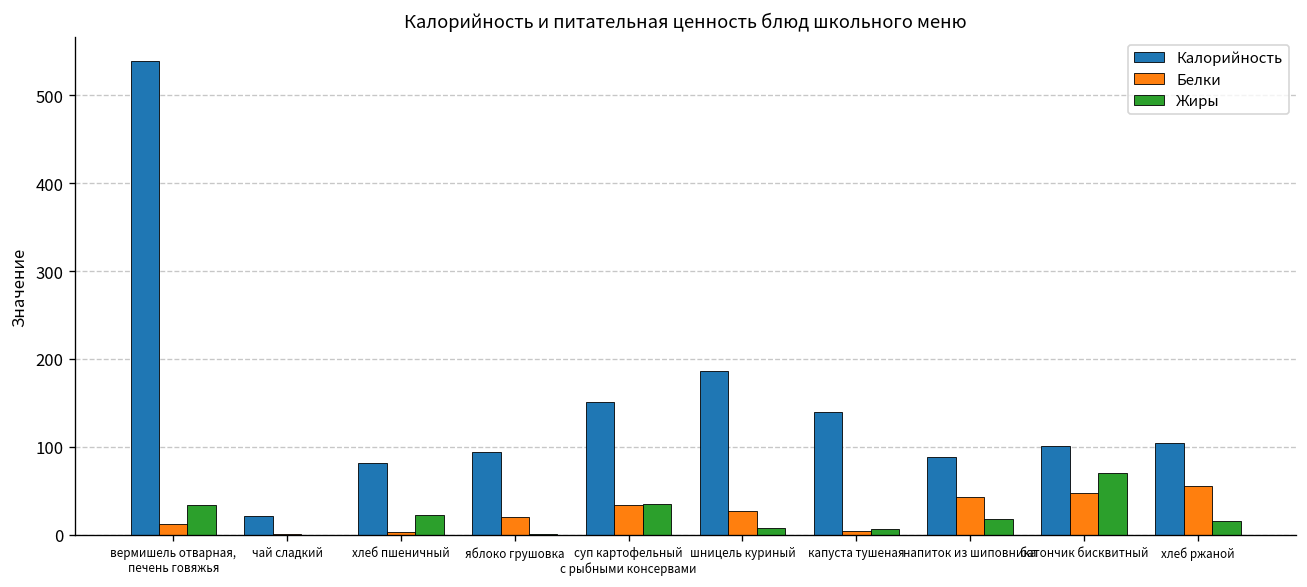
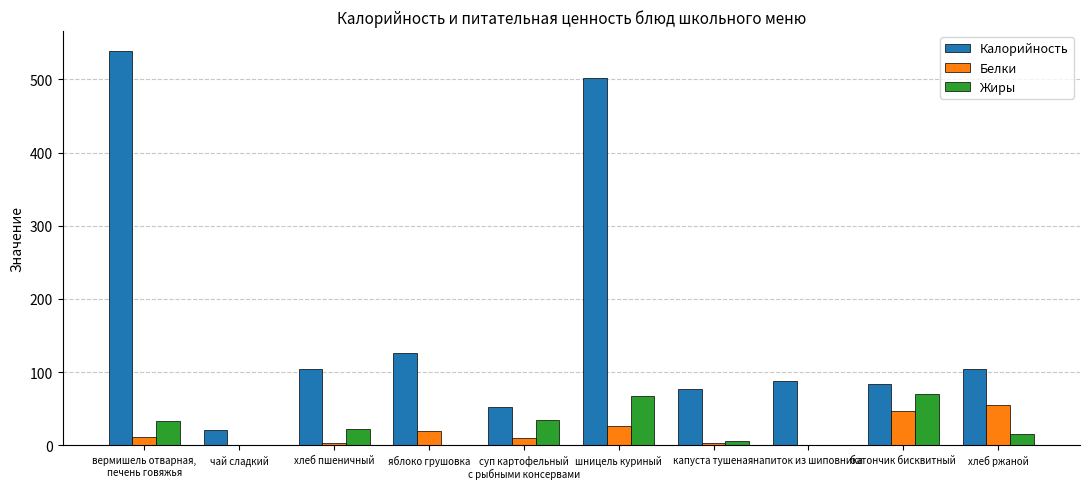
  {
    "Калорийность": {
      "вермишель отварная, печень говяжья": 540,
      "чай сладкий": 20,
-     "хлеб пшеничный": 80,
-     "яблоко грушовка": 90,
-     "суп картофельный с рыбными консервами": 150,
-     "шницель куриный": 190,
-     "капуста тушеная": 140,
+     "хлеб пшеничный": 100,
+     "яблоко грушовка": 130,
+     "суп картофельный с рыбными консервами": 50,
+     "шницель куриный": 500,
+     "капуста тушеная": 80,
      "напиток из шиповника": 90,
-     "батончик бисквитный": 100,
+     "батончик бисквитный": 80,
      "хлеб ржаной": 100
    },
    "Белки": {
      "вермишель отварная, печень говяжья": 10,
      "яблоко грушовка": 20,
-     "суп картофельный с рыбными консервами": 30,
+     "суп картофельный с рыбными консервами": 10,
      "шницель куриный": 30,
      "капуста тушеная": 0,
-     "напиток из шиповника": 40,
+     "напиток из шиповника": 0,
      "батончик бисквитный": 50,
      "хлеб ржаной": 60
    },
    "Жиры": {
      "вермишель отварная, печень говяжья": 30,
      "чай сладкий": 0,
      "хлеб пшеничный": 20,
      "суп картофельный с рыбными консервами": 30,
-     "шницель куриный": 10,
+     "шницель куриный": 70,
      "капуста тушеная": 10,
-     "напиток из шиповника": 20,
+     "напиток из шиповника": 0,
      "батончик бисквитный": 70,
      "хлеб ржаной": 20
    }
  }
